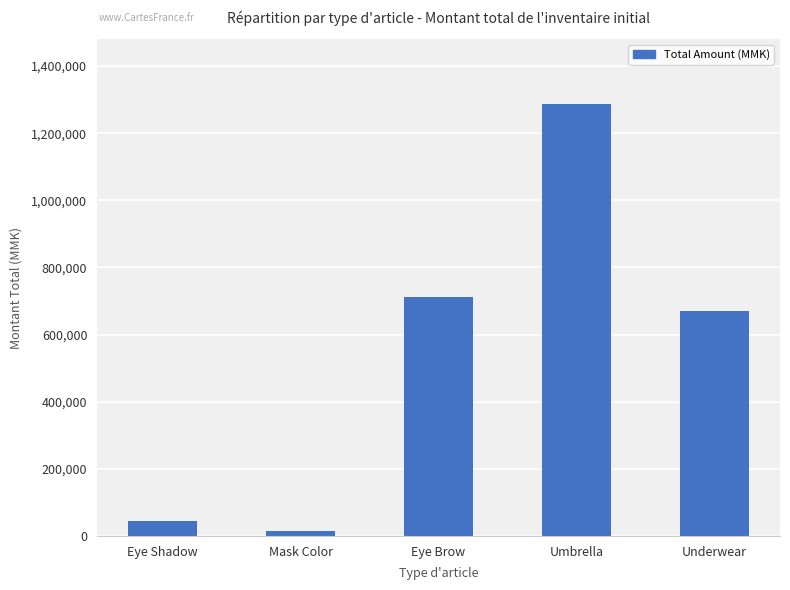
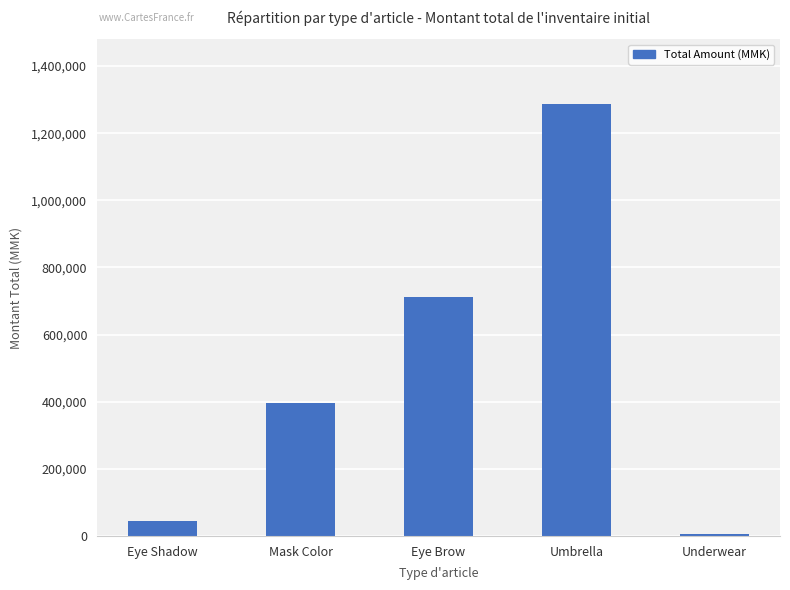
  {
    "Eye Shadow": "50,000",
-   "Mask Color": "20,000",
+   "Mask Color": "400,000",
    "Eye Brow": "710,000",
    "Umbrella": "1,290,000",
-   "Underwear": "670,000"
+   "Underwear": "0"
  }
